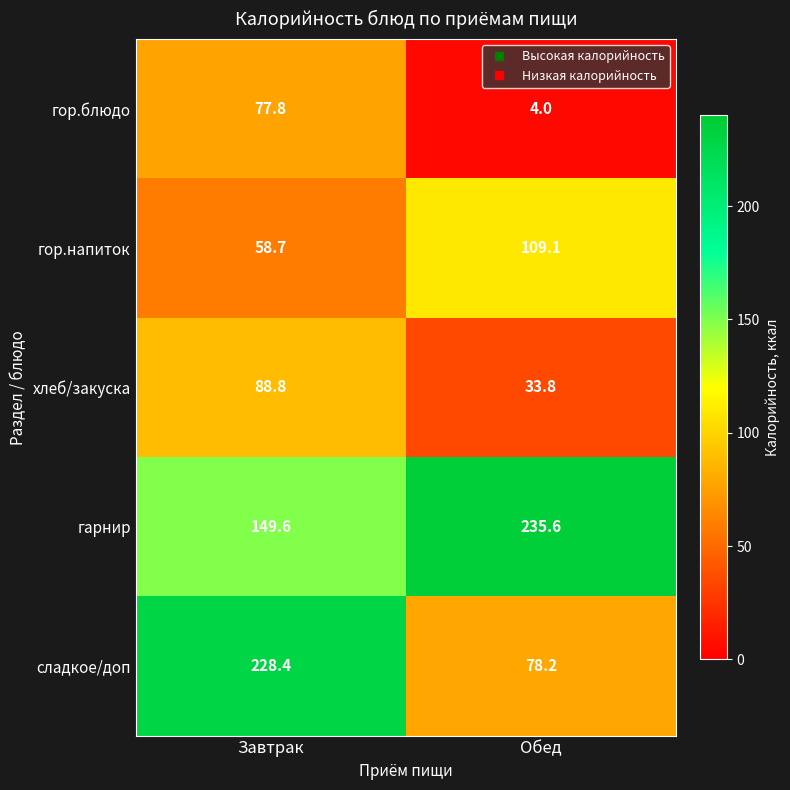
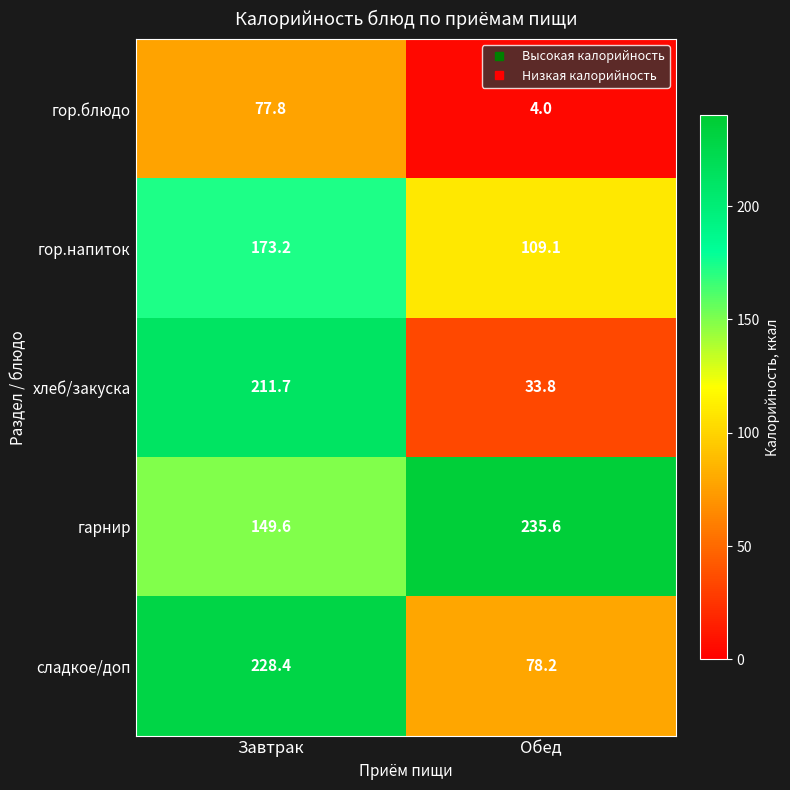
  {
    "гор.блюдо": {
      "Завтрак": 77.8,
      "Обед": 4.0
    },
    "гор.напиток": {
-     "Завтрак": 58.7,
+     "Завтрак": 173.2,
      "Обед": 109.1
    },
    "хлеб/закуска": {
-     "Завтрак": 88.8,
+     "Завтрак": 211.7,
      "Обед": 33.8
    },
    "гарнир": {
      "Завтрак": 149.6,
      "Обед": 235.6
    },
    "сладкое/доп": {
      "Завтрак": 228.4,
      "Обед": 78.2
    }
  }
